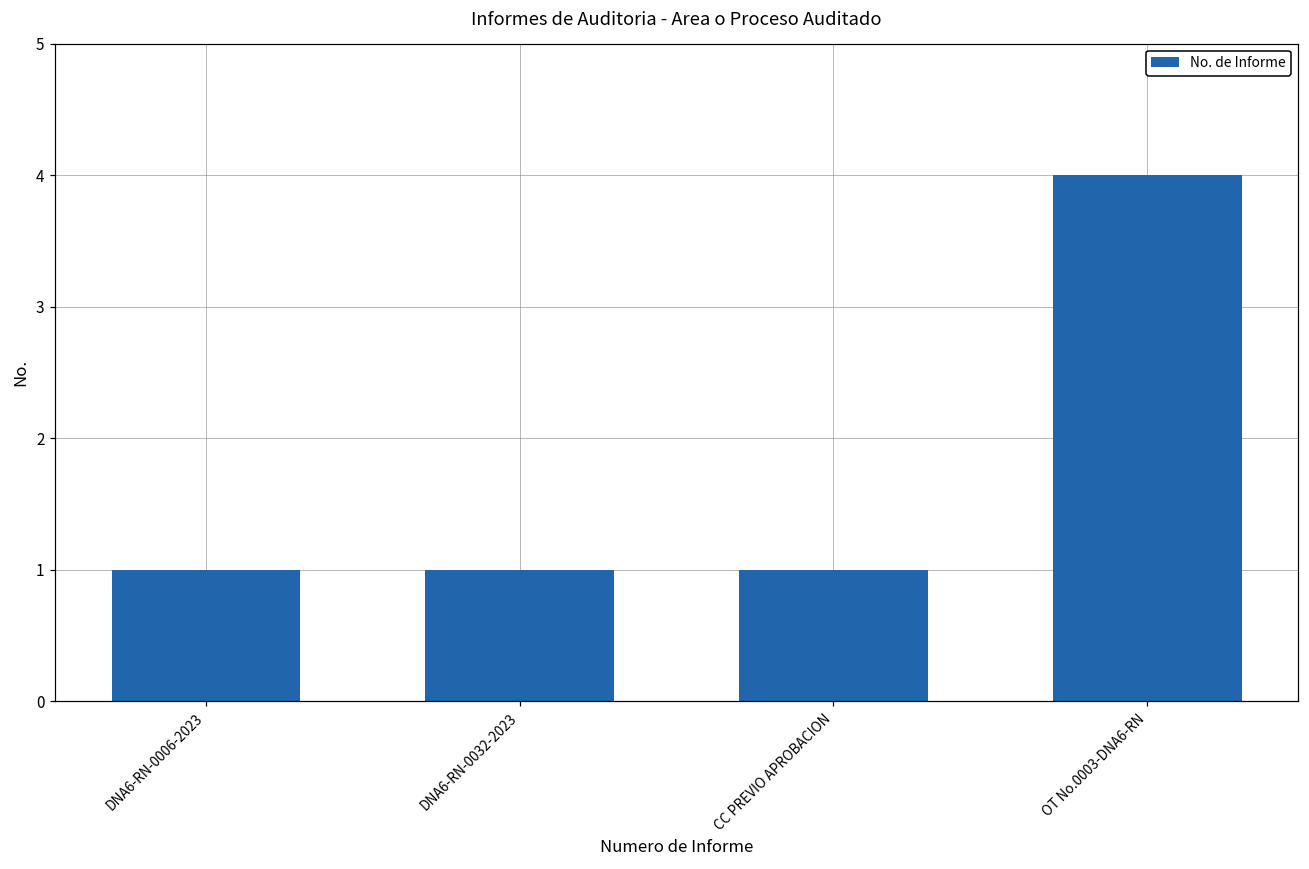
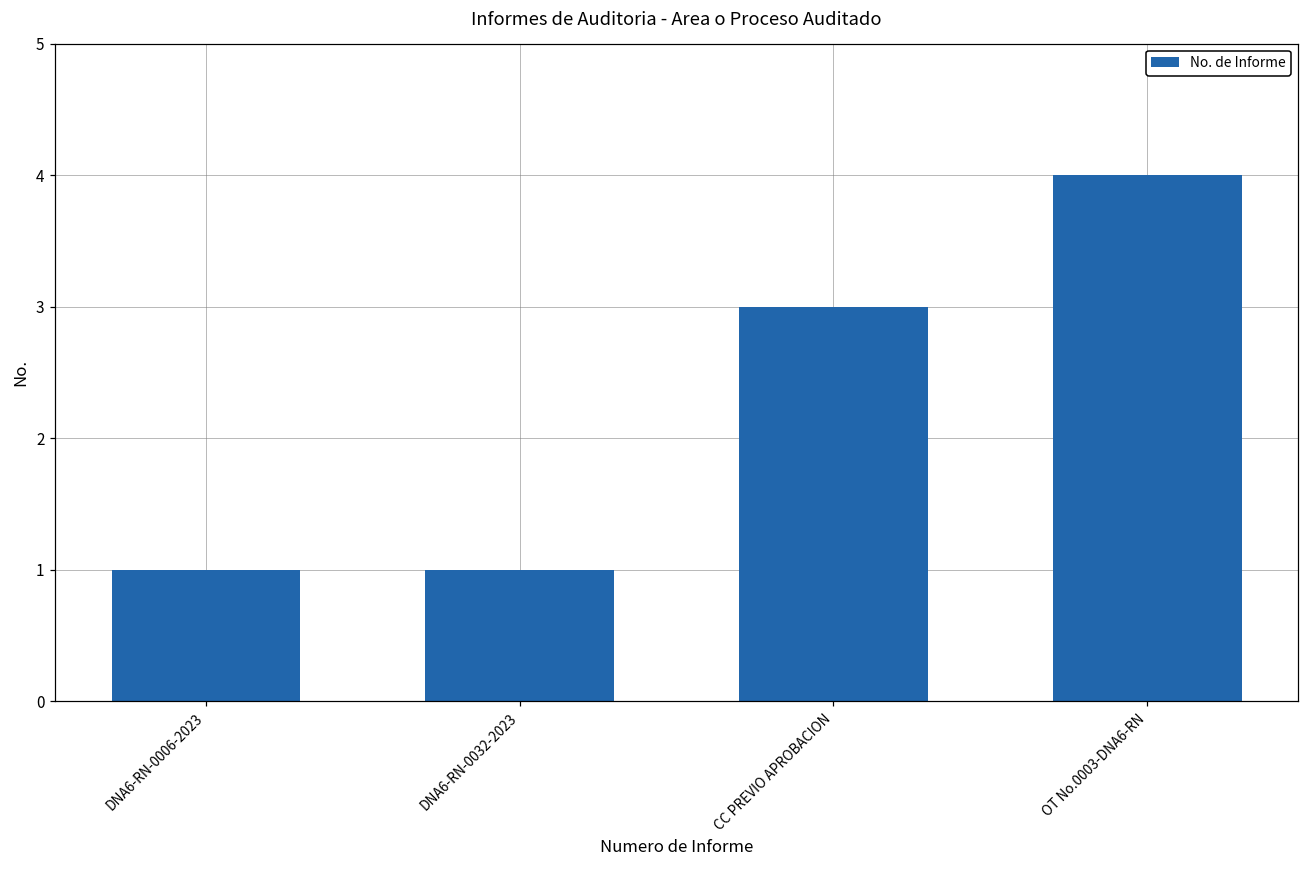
  {
    "DNA6-RN-0006-2023": 1,
    "DNA6-RN-0032-2023": 1,
-   "CC PREVIO APROBACION": 1,
+   "CC PREVIO APROBACION": 3,
    "OT No.0003-DNA6-RN": 4
  }
